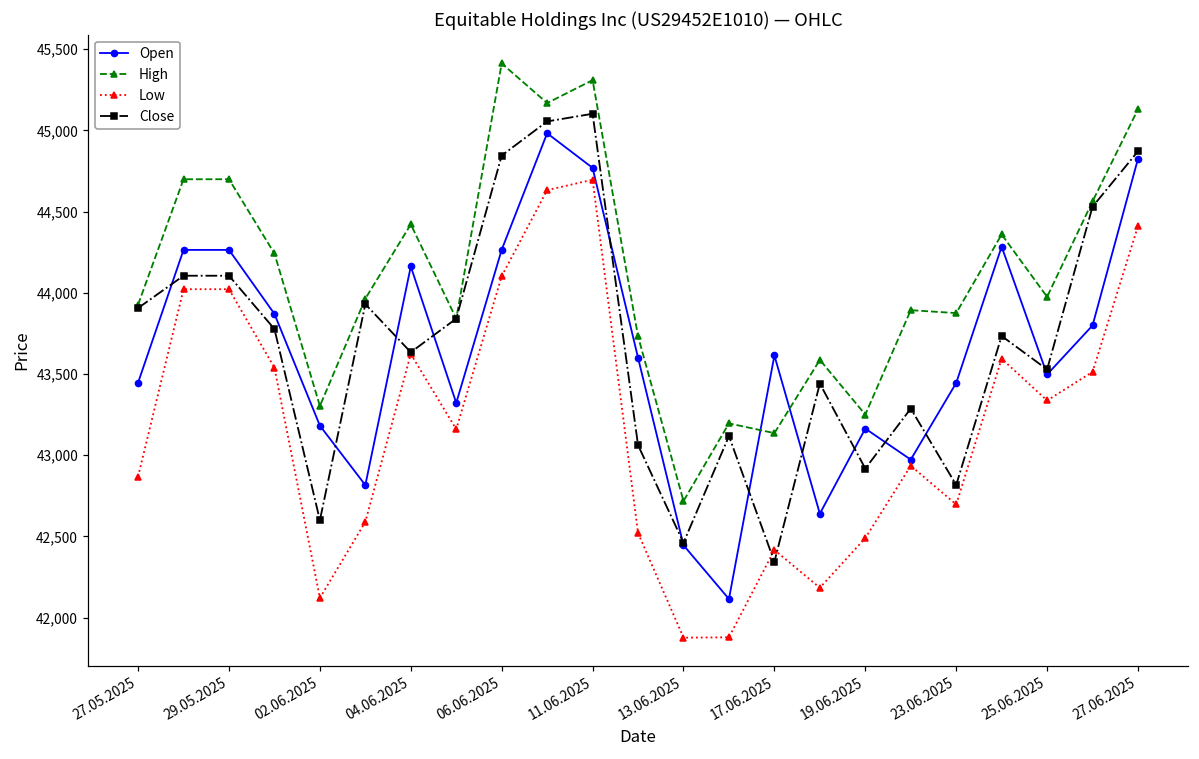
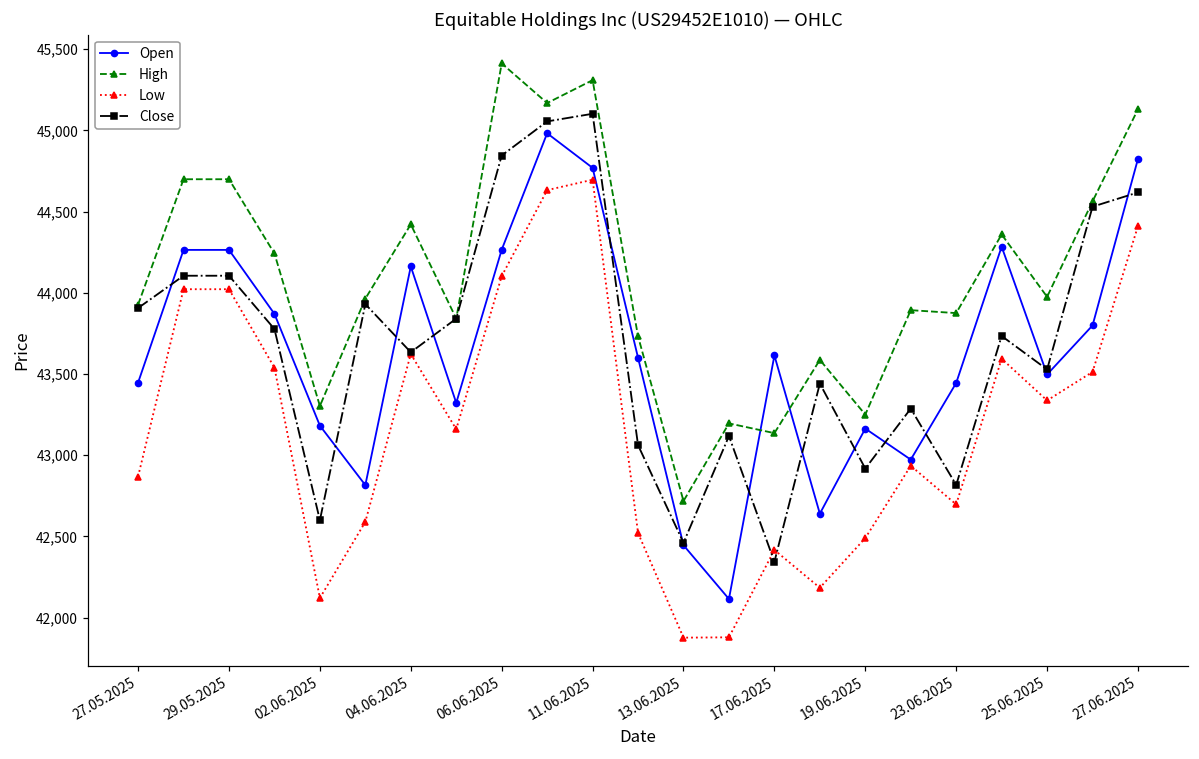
  {
    "Open": {
      "27.05.2025": "43,450",
      "29.05.2025": "44,260",
      "02.06.2025": "43,180",
      "04.06.2025": "44,160",
      "06.06.2025": "44,270",
      "11.06.2025": "44,770",
      "17.06.2025": "43,610",
      "19.06.2025": "43,160",
      "23.06.2025": "43,450",
      "25.06.2025": "43,500",
      "27.06.2025": "44,830"
    },
    "High": {
      "27.05.2025": "43,930",
      "29.05.2025": "44,700",
      "02.06.2025": "43,300",
      "04.06.2025": "44,420",
      "06.06.2025": "45,410",
      "11.06.2025": "45,310",
      "13.06.2025": "42,720",
      "17.06.2025": "43,140",
      "19.06.2025": "43,250",
      "23.06.2025": "43,880",
      "25.06.2025": "43,980",
      "27.06.2025": "45,130"
    },
    "Low": {
      "27.05.2025": "42,870",
      "29.05.2025": "44,020",
      "02.06.2025": "42,120",
      "06.06.2025": "44,100",
      "11.06.2025": "44,700",
      "13.06.2025": "41,880",
      "17.06.2025": "42,420",
      "19.06.2025": "42,490",
      "23.06.2025": "42,700",
      "25.06.2025": "43,340",
      "27.06.2025": "44,410"
    },
    "Close": {
      "27.05.2025": "43,910",
      "29.05.2025": "44,110",
      "02.06.2025": "42,600",
      "06.06.2025": "44,850",
      "11.06.2025": "45,100",
      "17.06.2025": "42,340",
      "19.06.2025": "42,920",
      "23.06.2025": "42,820",
      "25.06.2025": "43,530",
-     "27.06.2025": "44,870"
+     "27.06.2025": "44,620"
    }
  }
